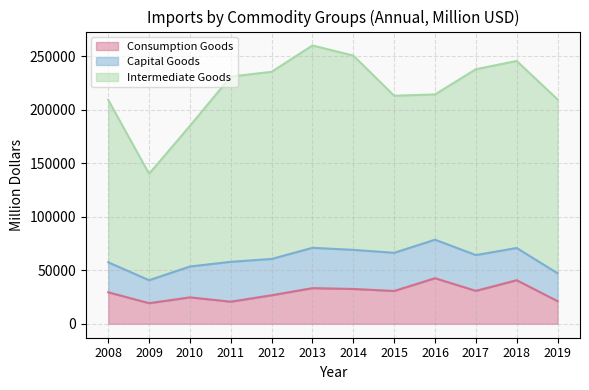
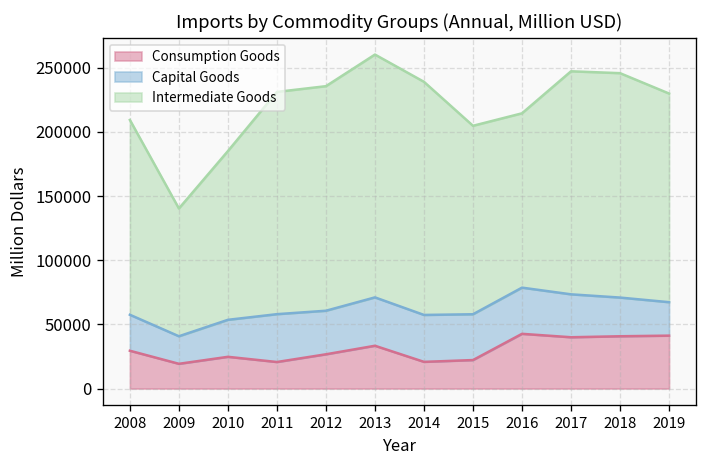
  {
    "Consumption Goods": {
      "2008": 29000,
      "2009": 19000,
      "2010": 25000,
      "2011": 21000,
      "2012": 27000,
      "2013": 33000,
-     "2014": 33000,
-     "2015": 31000,
+     "2014": 21000,
+     "2015": 22000,
      "2016": 43000,
-     "2017": 31000,
+     "2017": 40000,
      "2018": 41000,
-     "2019": 21000
+     "2019": 41000
    }
  }
